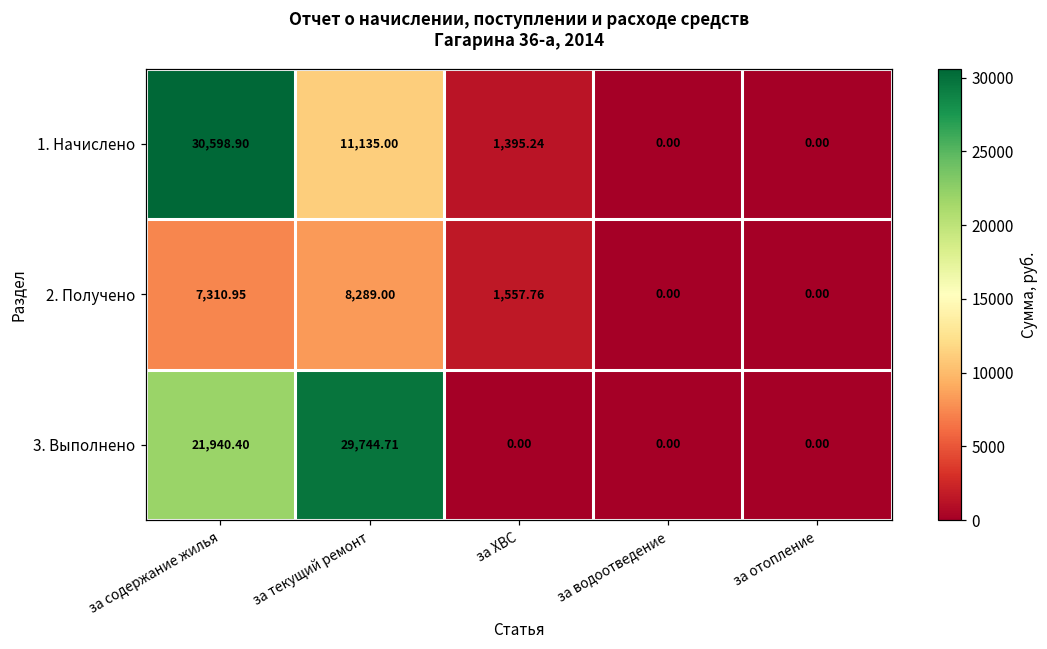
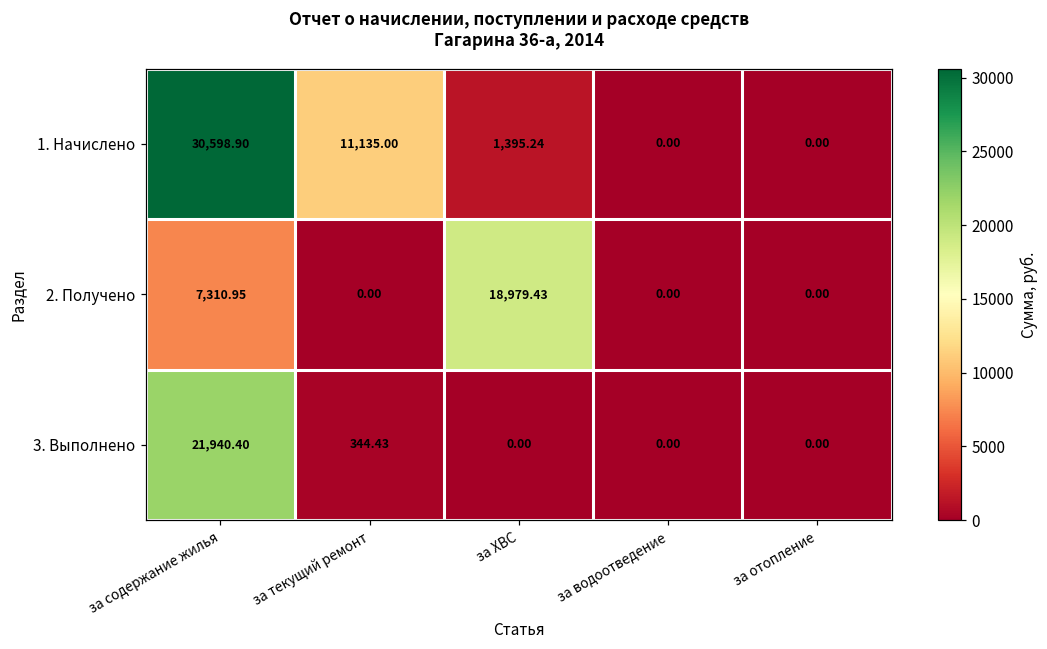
  {
    "1. Начислено": {
      "за содержание жилья": "30,598.90",
      "за текущий ремонт": "11,135.00",
      "за ХВС": "1,395.24",
      "за водоотведение": "0.00",
      "за отопление": "0.00"
    },
    "2. Получено": {
      "за содержание жилья": "7,310.95",
-     "за текущий ремонт": "8,289.00",
-     "за ХВС": "1,557.76",
+     "за текущий ремонт": "0.00",
+     "за ХВС": "18,979.43",
      "за водоотведение": "0.00",
      "за отопление": "0.00"
    },
    "3. Выполнено": {
      "за содержание жилья": "21,940.40",
-     "за текущий ремонт": "29,744.71",
+     "за текущий ремонт": "344.43",
      "за ХВС": "0.00",
      "за водоотведение": "0.00",
      "за отопление": "0.00"
    }
  }
